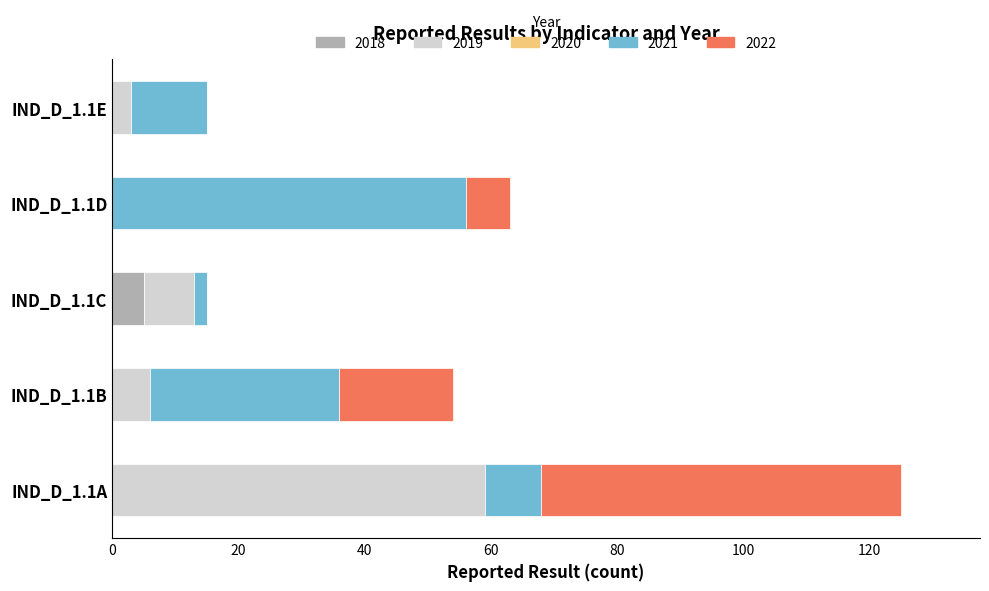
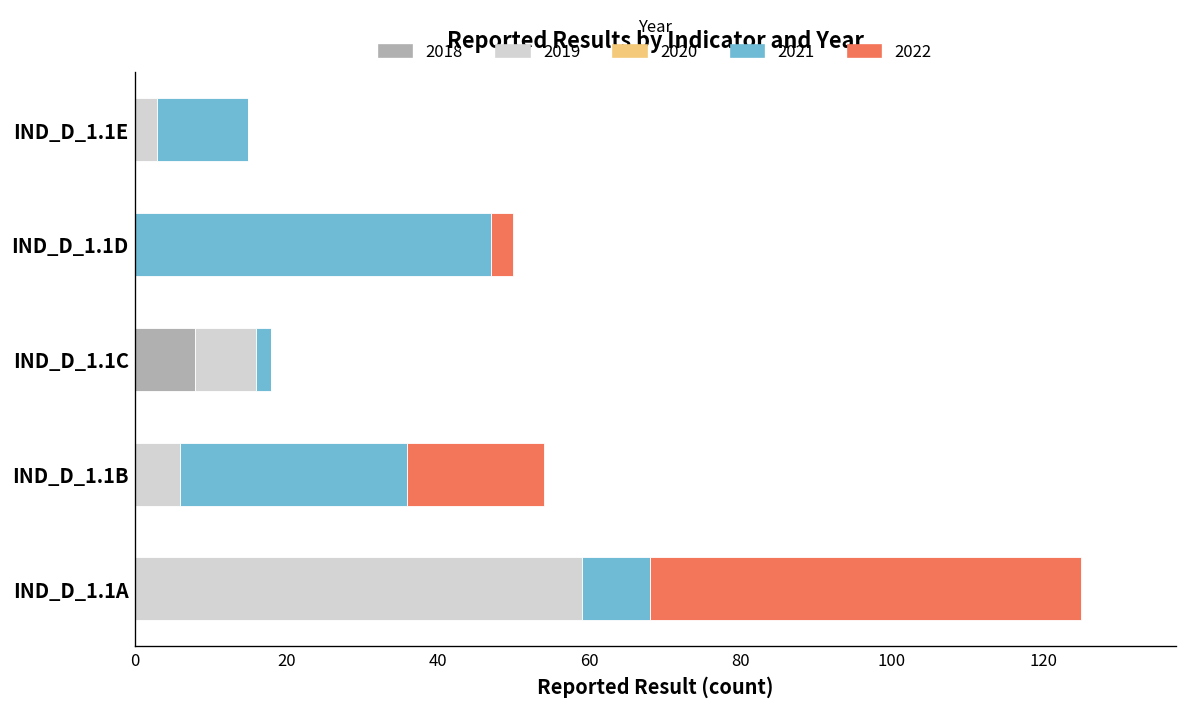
  {
    "2018": {
      "IND_D_1.1E": 0,
      "IND_D_1.1D": 0,
-     "IND_D_1.1C": 5,
+     "IND_D_1.1C": 8,
      "IND_D_1.1B": 0,
      "IND_D_1.1A": 0
    },
    "2020": {
      "IND_D_1.1D": 0
    },
    "2021": {
      "IND_D_1.1E": 12,
-     "IND_D_1.1D": 56,
+     "IND_D_1.1D": 47,
      "IND_D_1.1C": 2,
      "IND_D_1.1B": 30,
      "IND_D_1.1A": 9
    },
    "2022": {
      "IND_D_1.1E": 0,
-     "IND_D_1.1D": 7,
+     "IND_D_1.1D": 3,
      "IND_D_1.1C": 0,
      "IND_D_1.1B": 18,
      "IND_D_1.1A": 57
    }
  }
